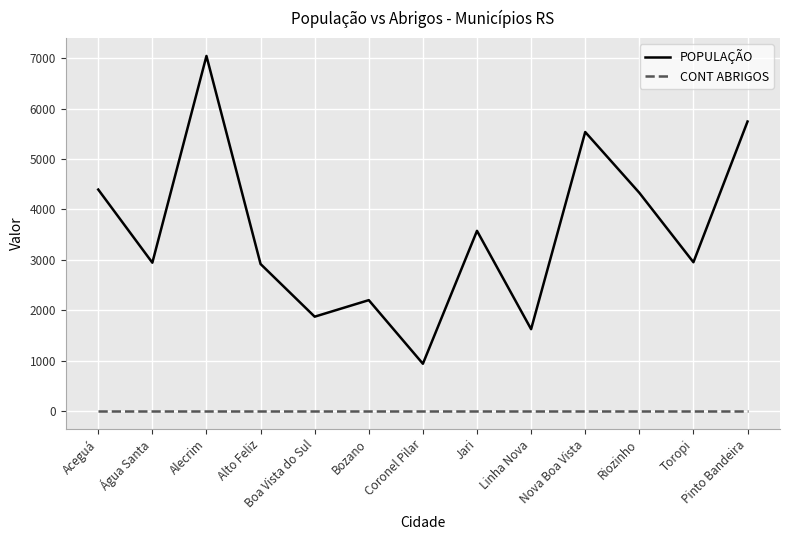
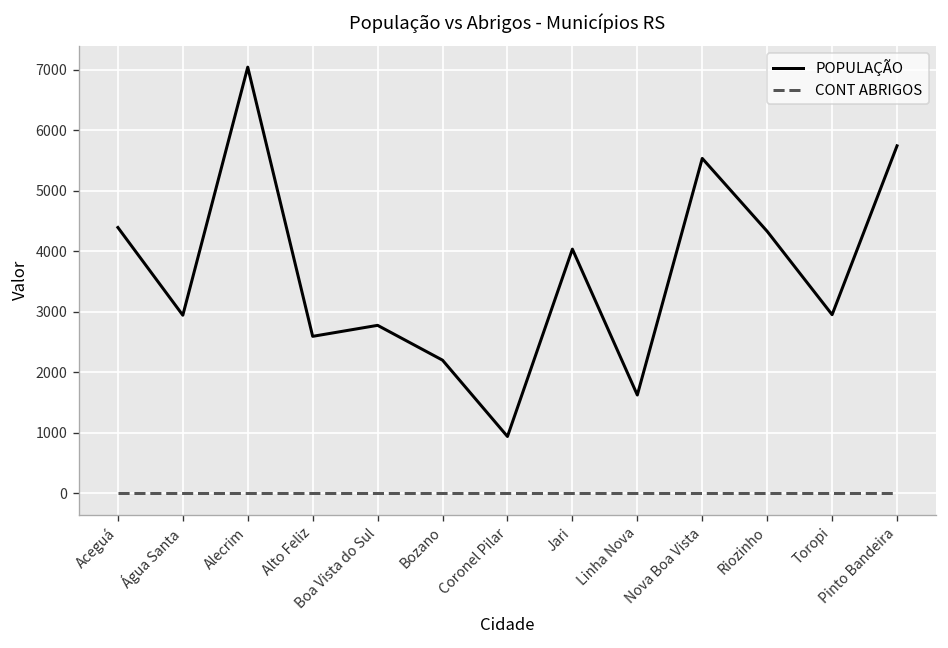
  {
    "POPULAÇÃO": {
      "Aceguá": 4400,
      "Água Santa": 2900,
      "Alecrim": 7000,
-     "Alto Feliz": 2900,
-     "Boa Vista do Sul": 1900,
+     "Alto Feliz": 2600,
+     "Boa Vista do Sul": 2800,
      "Bozano": 2200,
      "Coronel Pilar": 900,
-     "Jari": 3600,
+     "Jari": 4000,
      "Linha Nova": 1600,
      "Nova Boa Vista": 5500,
      "Riozinho": 4300,
      "Toropi": 3000,
      "Pinto Bandeira": 5700
    },
    "CONT ABRIGOS": {
      "Aceguá": 0,
      "Água Santa": 0,
      "Alecrim": 0,
      "Alto Feliz": 0,
      "Boa Vista do Sul": 0,
      "Bozano": 0,
      "Coronel Pilar": 0,
      "Jari": 0,
      "Linha Nova": 0,
      "Nova Boa Vista": 0,
      "Riozinho": 0,
      "Toropi": 0,
      "Pinto Bandeira": 0
    }
  }
